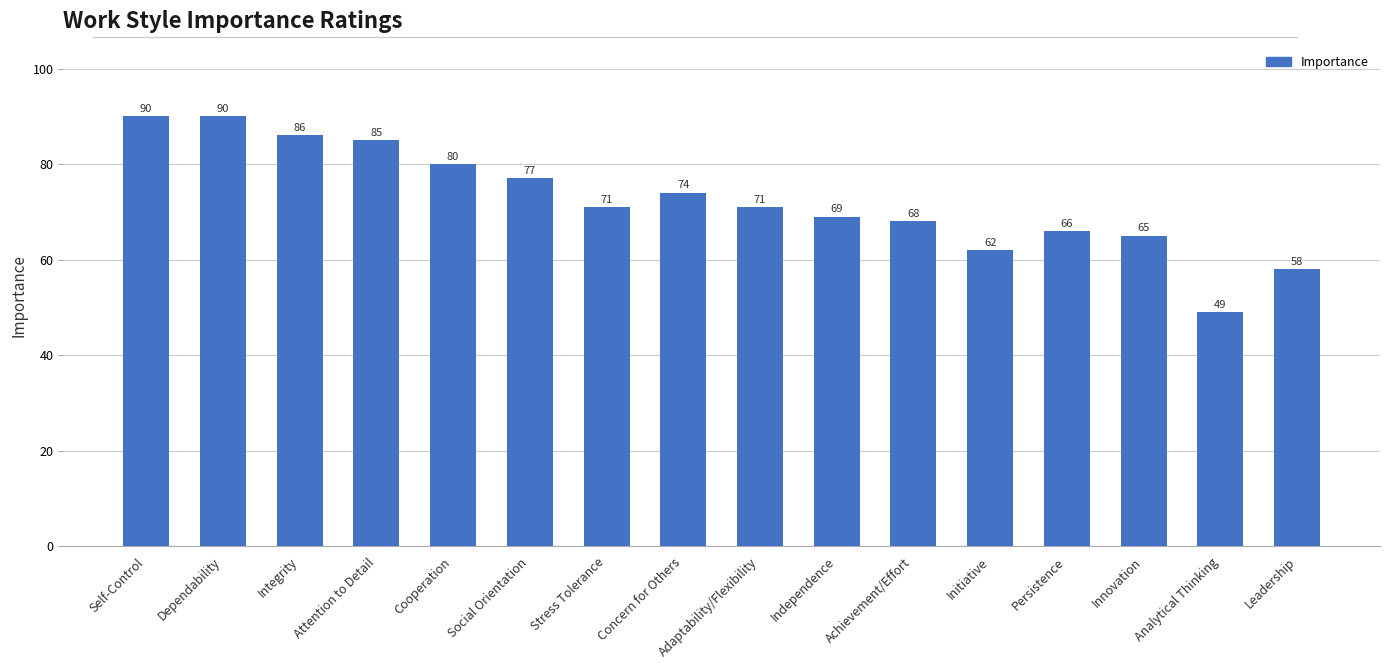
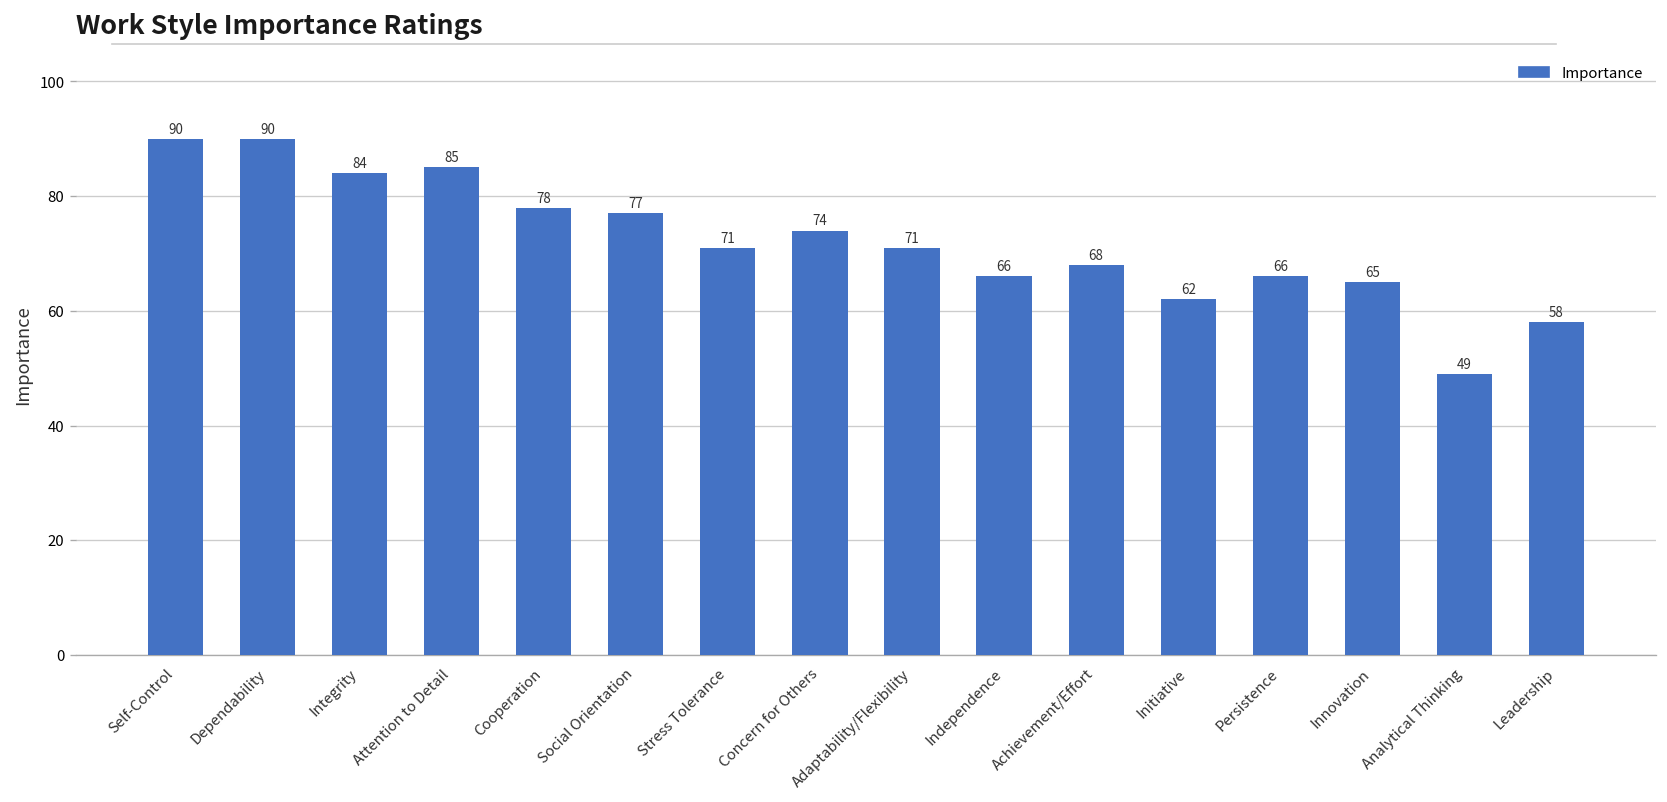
  {
    "Self-Control": 90,
    "Dependability": 90,
-   "Integrity": 86,
+   "Integrity": 84,
    "Attention to Detail": 85,
-   "Cooperation": 80,
+   "Cooperation": 78,
    "Social Orientation": 77,
    "Stress Tolerance": 71,
    "Concern for Others": 74,
    "Adaptability/Flexibility": 71,
-   "Independence": 69,
+   "Independence": 66,
    "Achievement/Effort": 68,
    "Initiative": 62,
    "Persistence": 66,
    "Innovation": 65,
    "Analytical Thinking": 49,
    "Leadership": 58
  }
